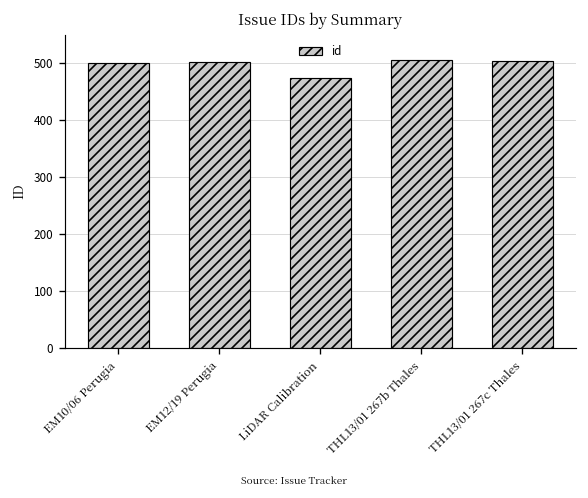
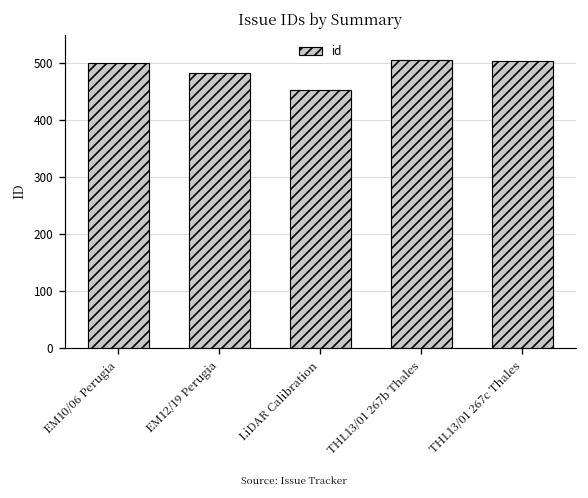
  {
    "EM10/06 Perugia": 500,
-   "EM12/19 Perugia": 500,
-   "LiDAR Calibration": 470,
+   "EM12/19 Perugia": 480,
+   "LiDAR Calibration": 450,
    "THL13/01 267b Thales": 510,
    "THL13/01 267c Thales": 510
  }
